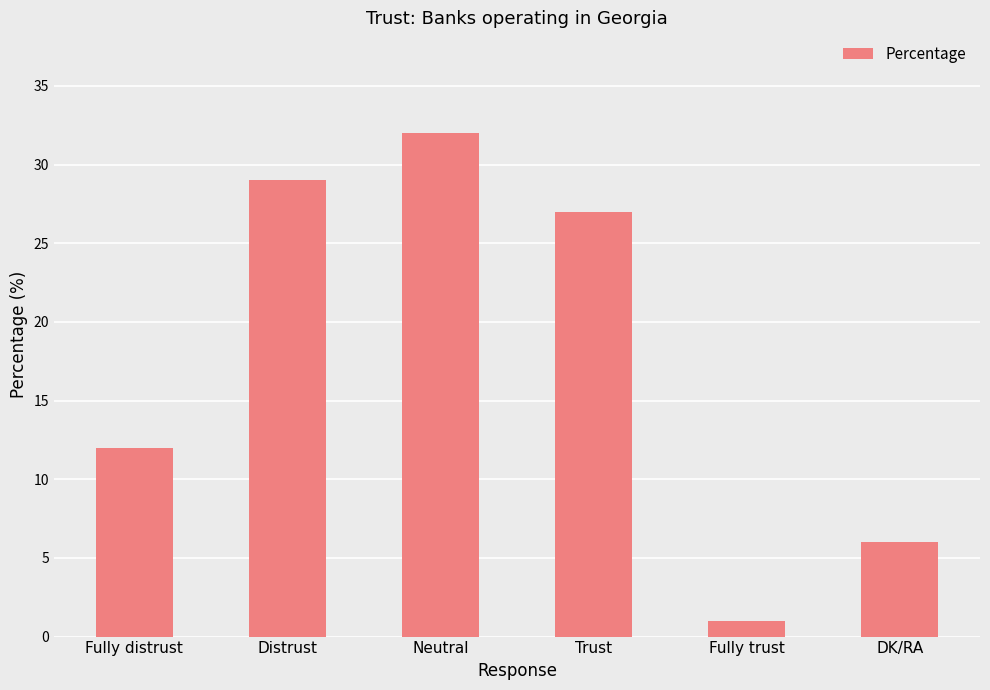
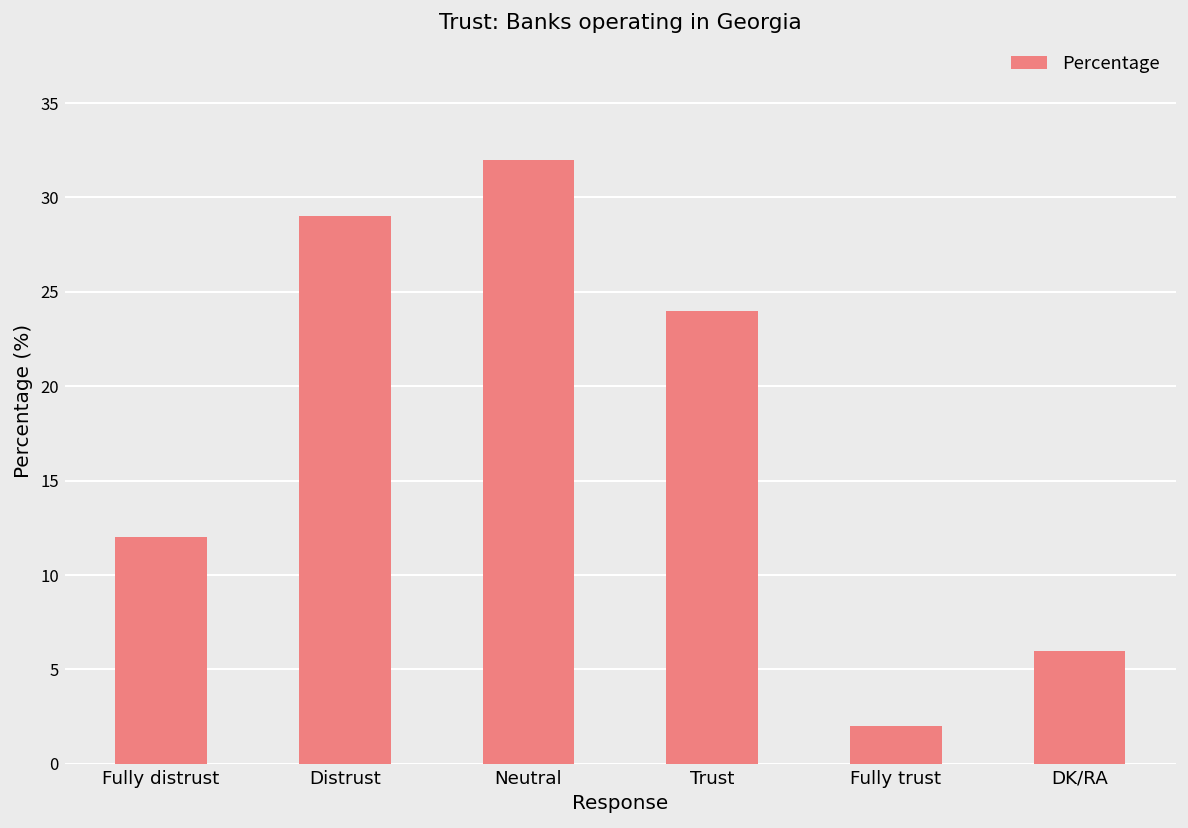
  {
    "Fully distrust": 12,
    "Distrust": 29,
    "Neutral": 32,
-   "Trust": 27,
-   "Fully trust": 1,
+   "Trust": 24,
+   "Fully trust": 2,
    "DK/RA": 6
  }
